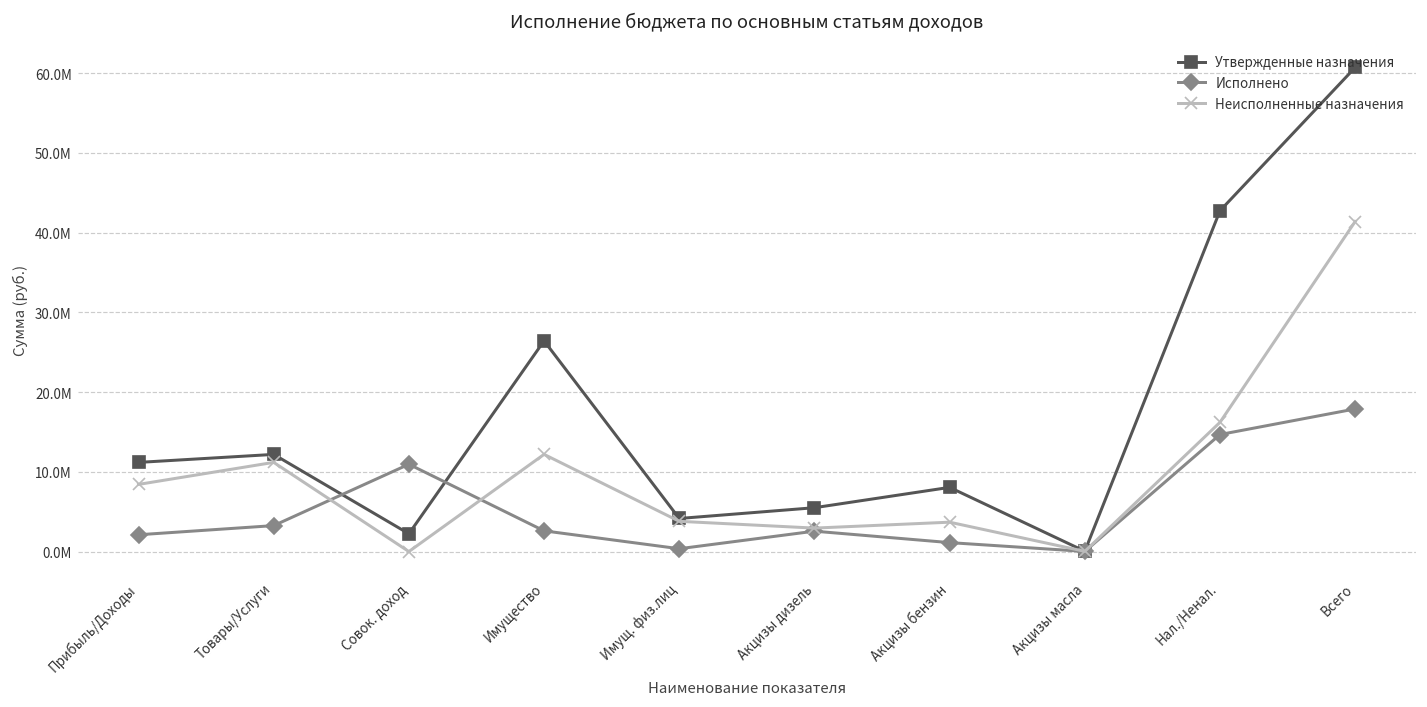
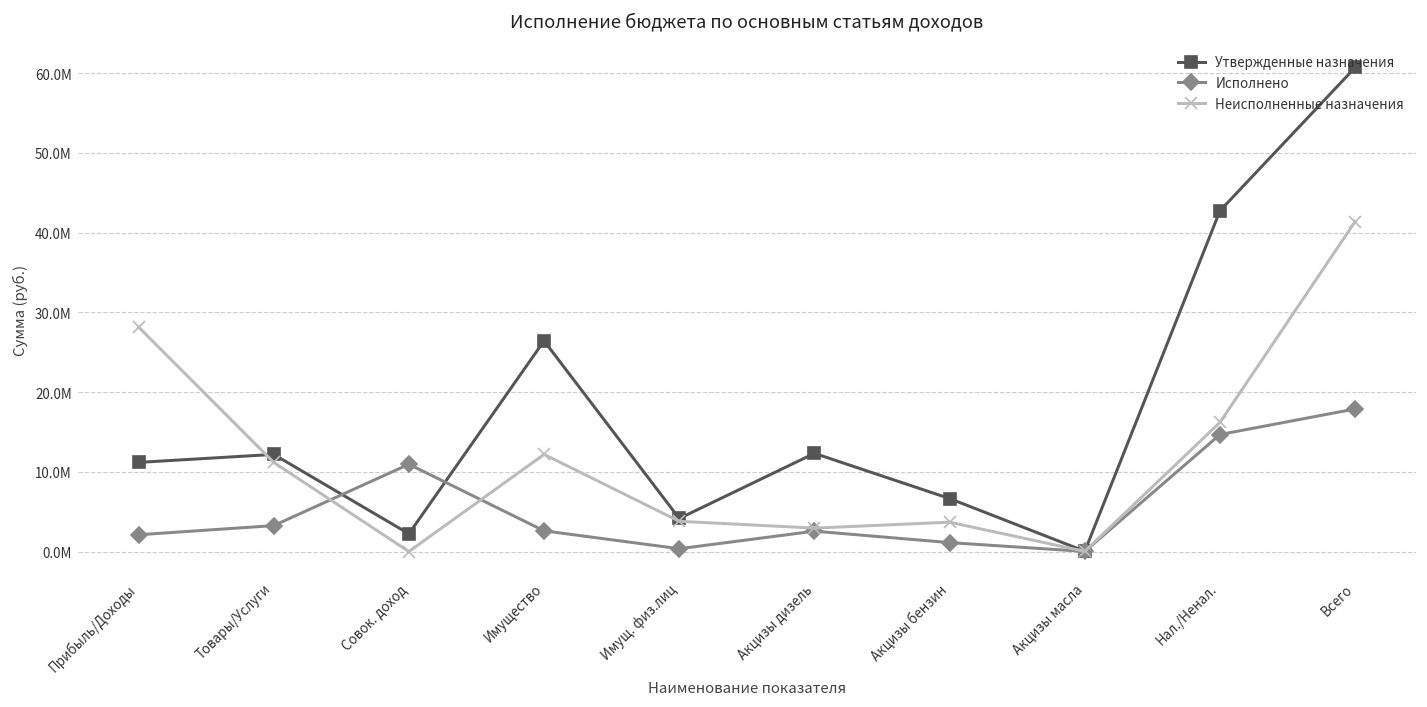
  {
    "Утвержденные назначения": {
      "Прибыль/Доходы": 11000000,
      "Товары/Услуги": 12000000,
      "Совок. доход": 2000000,
      "Имущество": 26000000,
-     "Акцизы дизель": 6000000,
-     "Акцизы бензин": 8000000,
+     "Акцизы дизель": 12000000,
+     "Акцизы бензин": 7000000,
      "Нал./Ненал.": 43000000,
      "Всего": 61000000
    },
    "Исполнено": {
      "Прибыль/Доходы": 2000000,
      "Товары/Услуги": 3000000,
      "Совок. доход": 11000000,
      "Имущество": 3000000,
      "Имущ. физ.лиц": 0,
      "Акцизы дизель": 3000000,
      "Акцизы бензин": 1000000,
      "Нал./Ненал.": 15000000,
      "Всего": 18000000
    },
    "Неисполненные назначения": {
-     "Прибыль/Доходы": 8000000,
+     "Прибыль/Доходы": 28000000,
      "Товары/Услуги": 11000000,
      "Совок. доход": 0,
      "Имущество": 12000000,
      "Акцизы дизель": 3000000,
      "Акцизы бензин": 4000000,
      "Нал./Ненал.": 16000000,
      "Всего": 41000000
    }
  }
